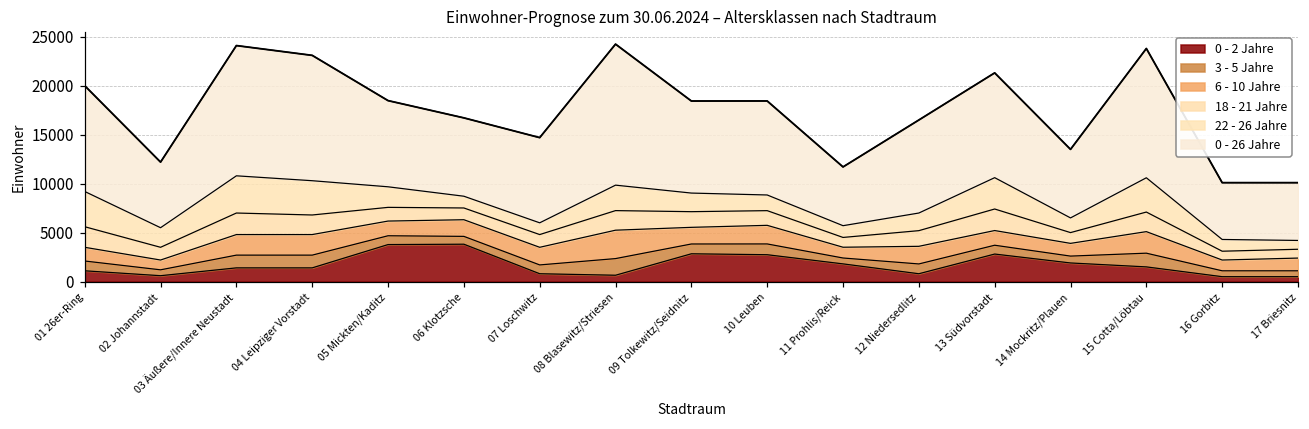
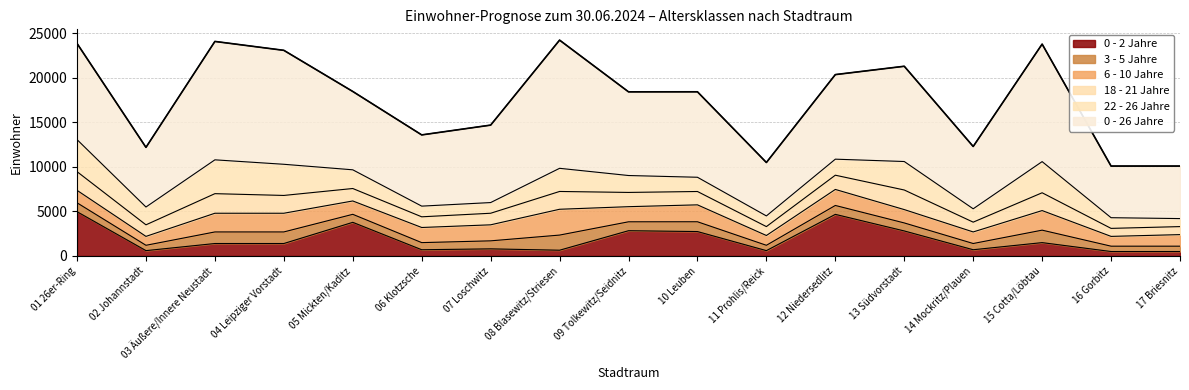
  {
    "0 - 2 Jahre": {
-     "01 26er-Ring": 1000,
+     "01 26er-Ring": 5000,
      "02 Johannstadt": 1000,
      "03 Äußere/Innere Neustadt": 1000,
      "04 Leipziger Vorstadt": 1000,
      "05 Mickten/Kaditz": 4000,
-     "06 Klotzsche": 4000,
+     "06 Klotzsche": 1000,
      "07 Loschwitz": 1000,
      "08 Blasewitz/Striesen": 1000,
      "09 Tolkewitz/Seidnitz": 3000,
      "10 Leuben": 3000,
-     "11 Prohlis/Reick": 2000,
-     "12 Niedersedlitz": 1000,
+     "11 Prohlis/Reick": 1000,
+     "12 Niedersedlitz": 5000,
      "13 Südvorstadt": 3000,
-     "14 Mockritz/Plauen": 2000,
+     "14 Mockritz/Plauen": 1000,
      "15 Cotta/Löbtau": 2000,
      "16 Gorbitz": 1000,
      "17 Briesnitz": 1000
    }
  }
